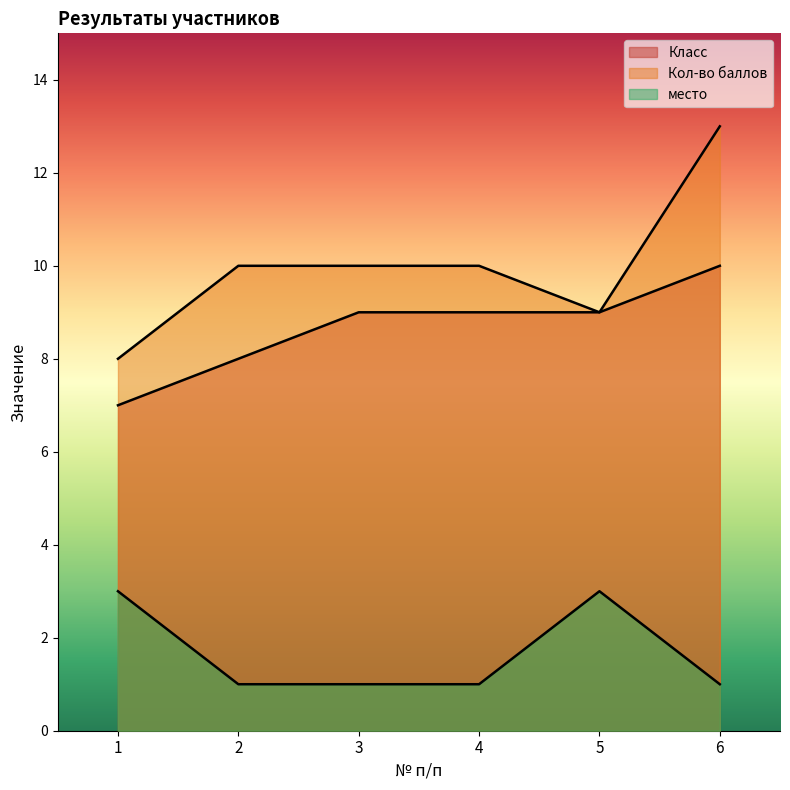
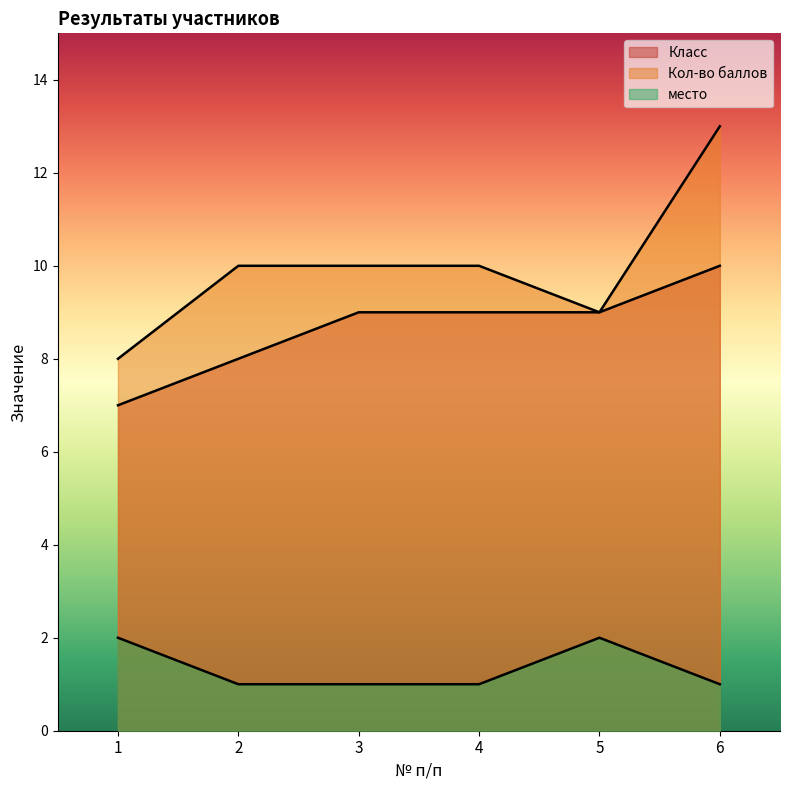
  {
    "место": {
-     "1": 3,
+     "1": 2,
      "2": 1,
      "3": 1,
      "4": 1,
-     "5": 3,
+     "5": 2,
      "6": 1
    }
  }
